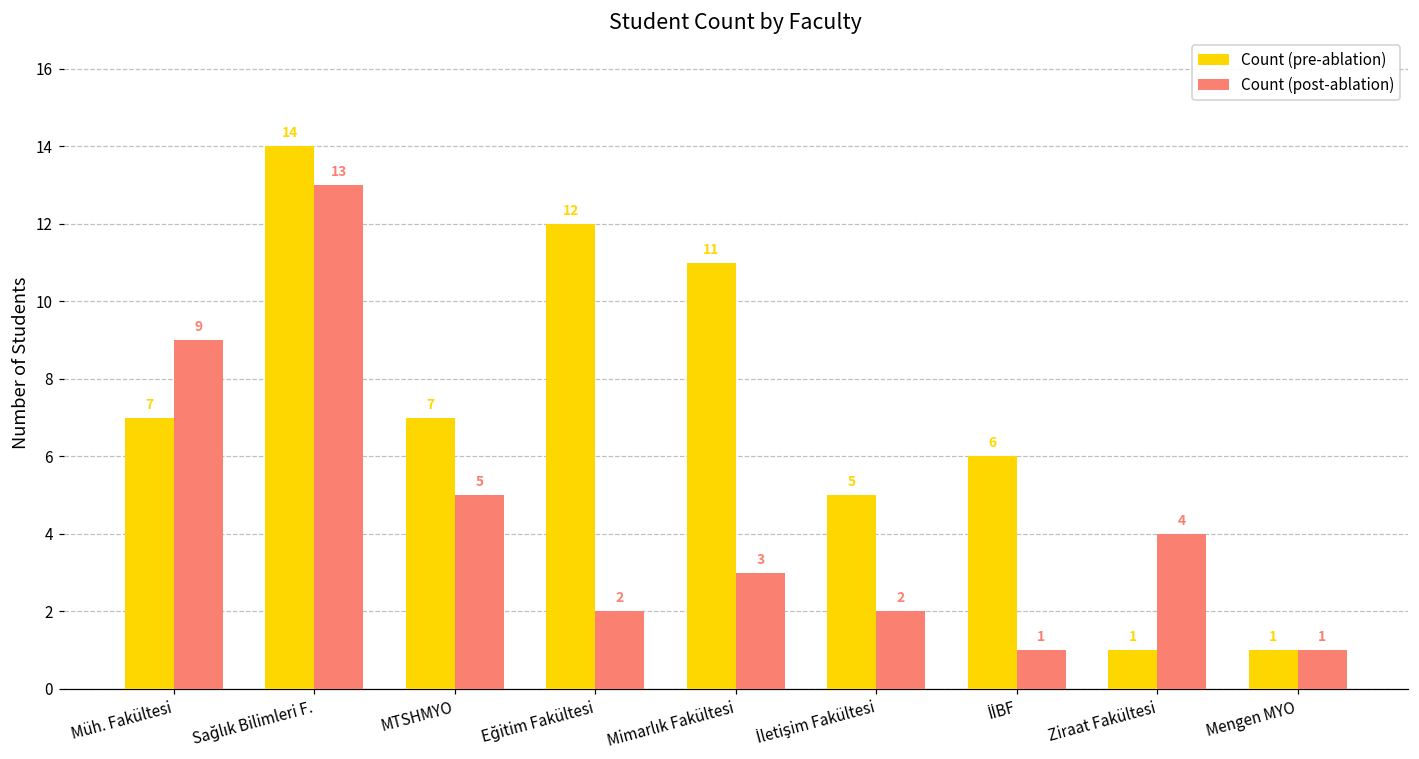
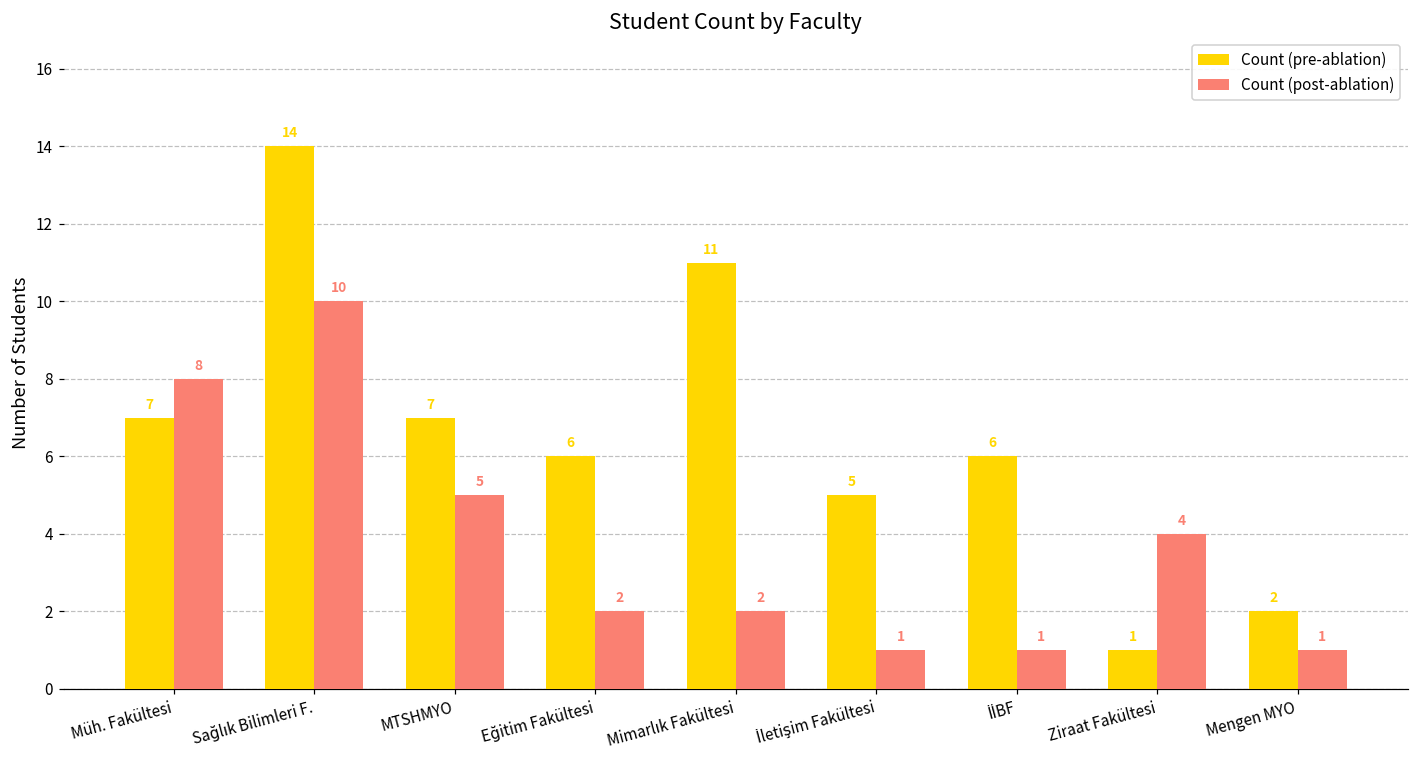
  {
    "Count (pre-ablation)": {
      "Müh. Fakültesi": 7,
      "Sağlık Bilimleri F.": 14,
      "MTSHMYO": 7,
-     "Eğitim Fakültesi": 12,
+     "Eğitim Fakültesi": 6,
      "Mimarlık Fakültesi": 11,
      "İletişim Fakültesi": 5,
      "İİBF": 6,
      "Ziraat Fakültesi": 1,
-     "Mengen MYO": 1
+     "Mengen MYO": 2
    },
    "Count (post-ablation)": {
-     "Müh. Fakültesi": 9,
-     "Sağlık Bilimleri F.": 13,
+     "Müh. Fakültesi": 8,
+     "Sağlık Bilimleri F.": 10,
      "MTSHMYO": 5,
      "Eğitim Fakültesi": 2,
-     "Mimarlık Fakültesi": 3,
-     "İletişim Fakültesi": 2,
+     "Mimarlık Fakültesi": 2,
+     "İletişim Fakültesi": 1,
      "İİBF": 1,
      "Ziraat Fakültesi": 4,
      "Mengen MYO": 1
    }
  }
